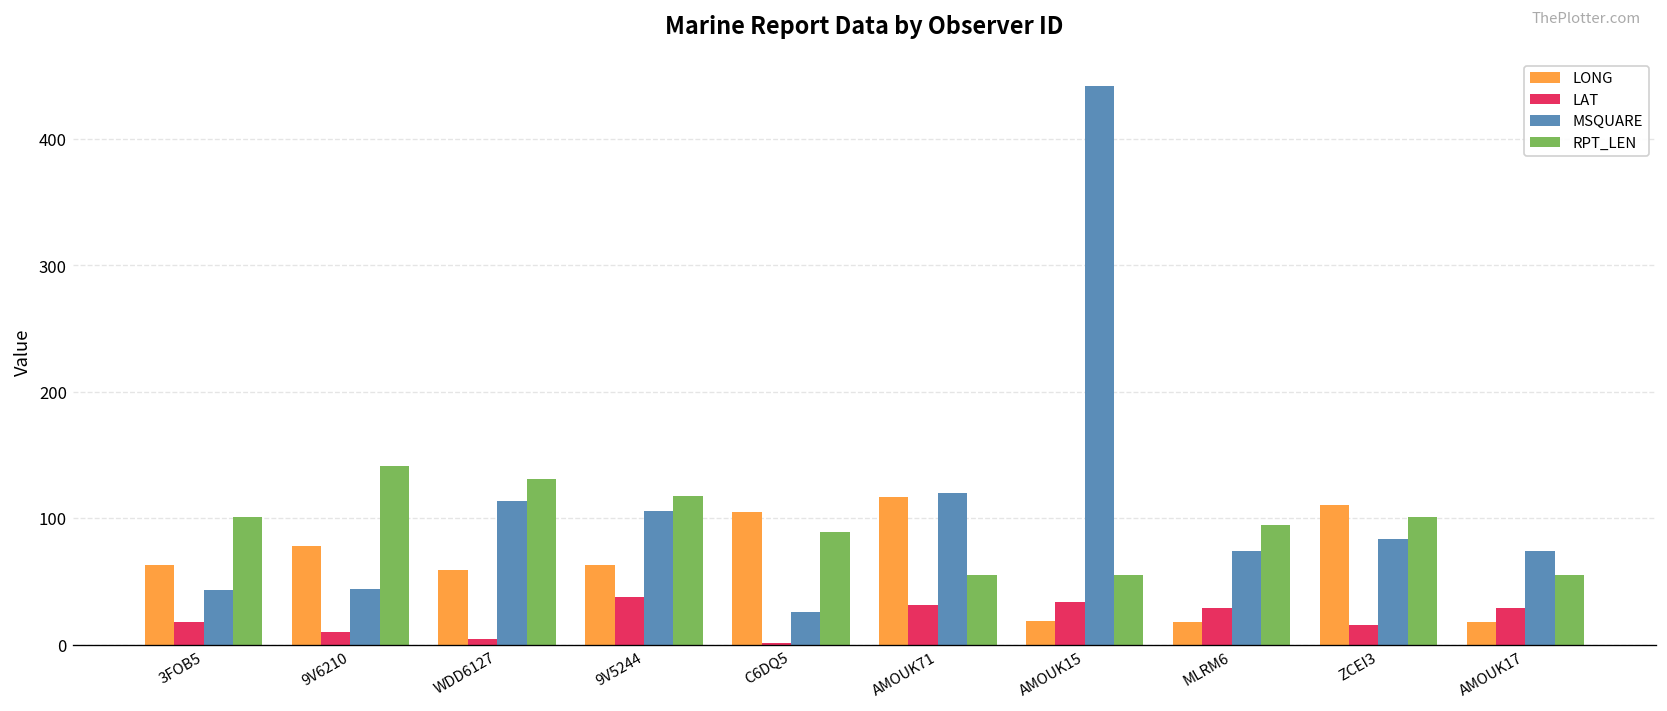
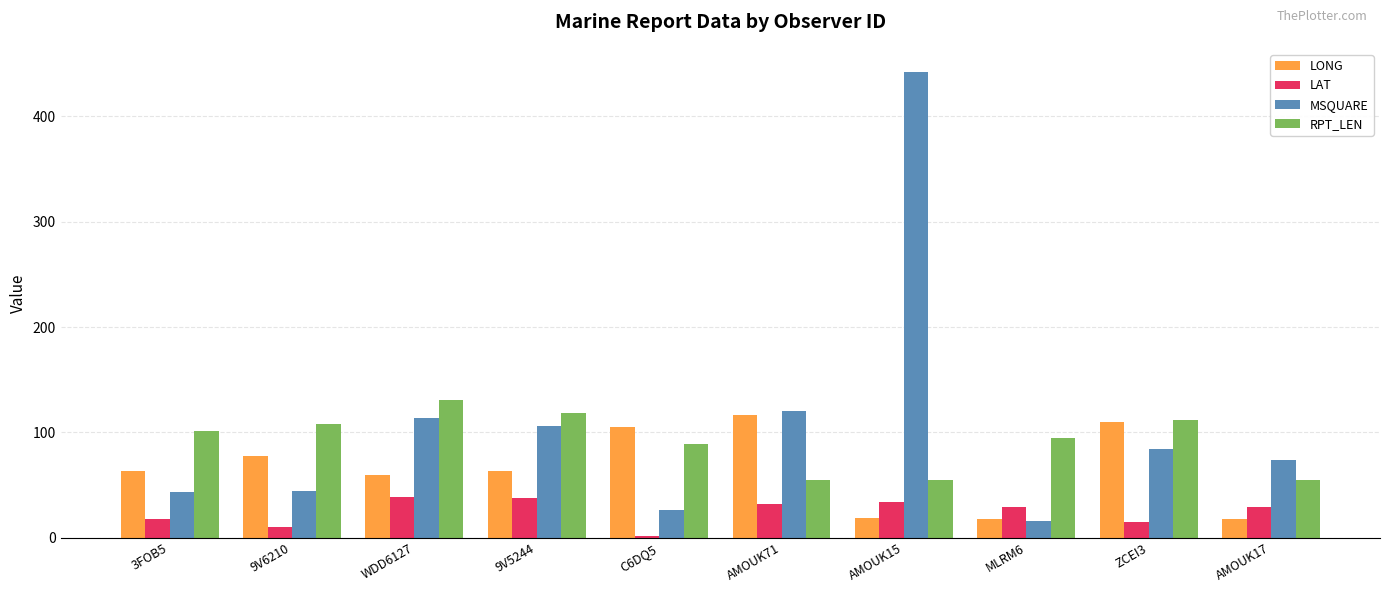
  {
    "LONG": {
      "3FOB5": 63,
      "9V6210": 78,
      "WDD6127": 59,
      "9V5244": 63,
      "C6DQ5": 105,
      "AMOUK71": 117,
      "AMOUK15": 18,
      "MLRM6": 18,
      "ZCEI3": 110,
      "AMOUK17": 18
    },
    "LAT": {
      "3FOB5": 18,
      "9V6210": 10,
-     "WDD6127": 4,
+     "WDD6127": 39,
      "9V5244": 37,
      "AMOUK71": 32,
      "AMOUK15": 34,
      "MLRM6": 29,
      "ZCEI3": 15,
      "AMOUK17": 29
    },
    "MSQUARE": {
      "3FOB5": 43,
      "9V6210": 44,
      "WDD6127": 114,
      "9V5244": 106,
      "C6DQ5": 26,
      "AMOUK71": 120,
      "AMOUK15": 442,
-     "MLRM6": 74,
+     "MLRM6": 16,
      "ZCEI3": 84,
      "AMOUK17": 74
    },
    "RPT_LEN": {
      "3FOB5": 101,
-     "9V6210": 141,
+     "9V6210": 108,
      "WDD6127": 131,
      "9V5244": 118,
      "C6DQ5": 89,
      "AMOUK71": 55,
      "AMOUK15": 55,
      "MLRM6": 95,
-     "ZCEI3": 101,
+     "ZCEI3": 112,
      "AMOUK17": 55
    }
  }
